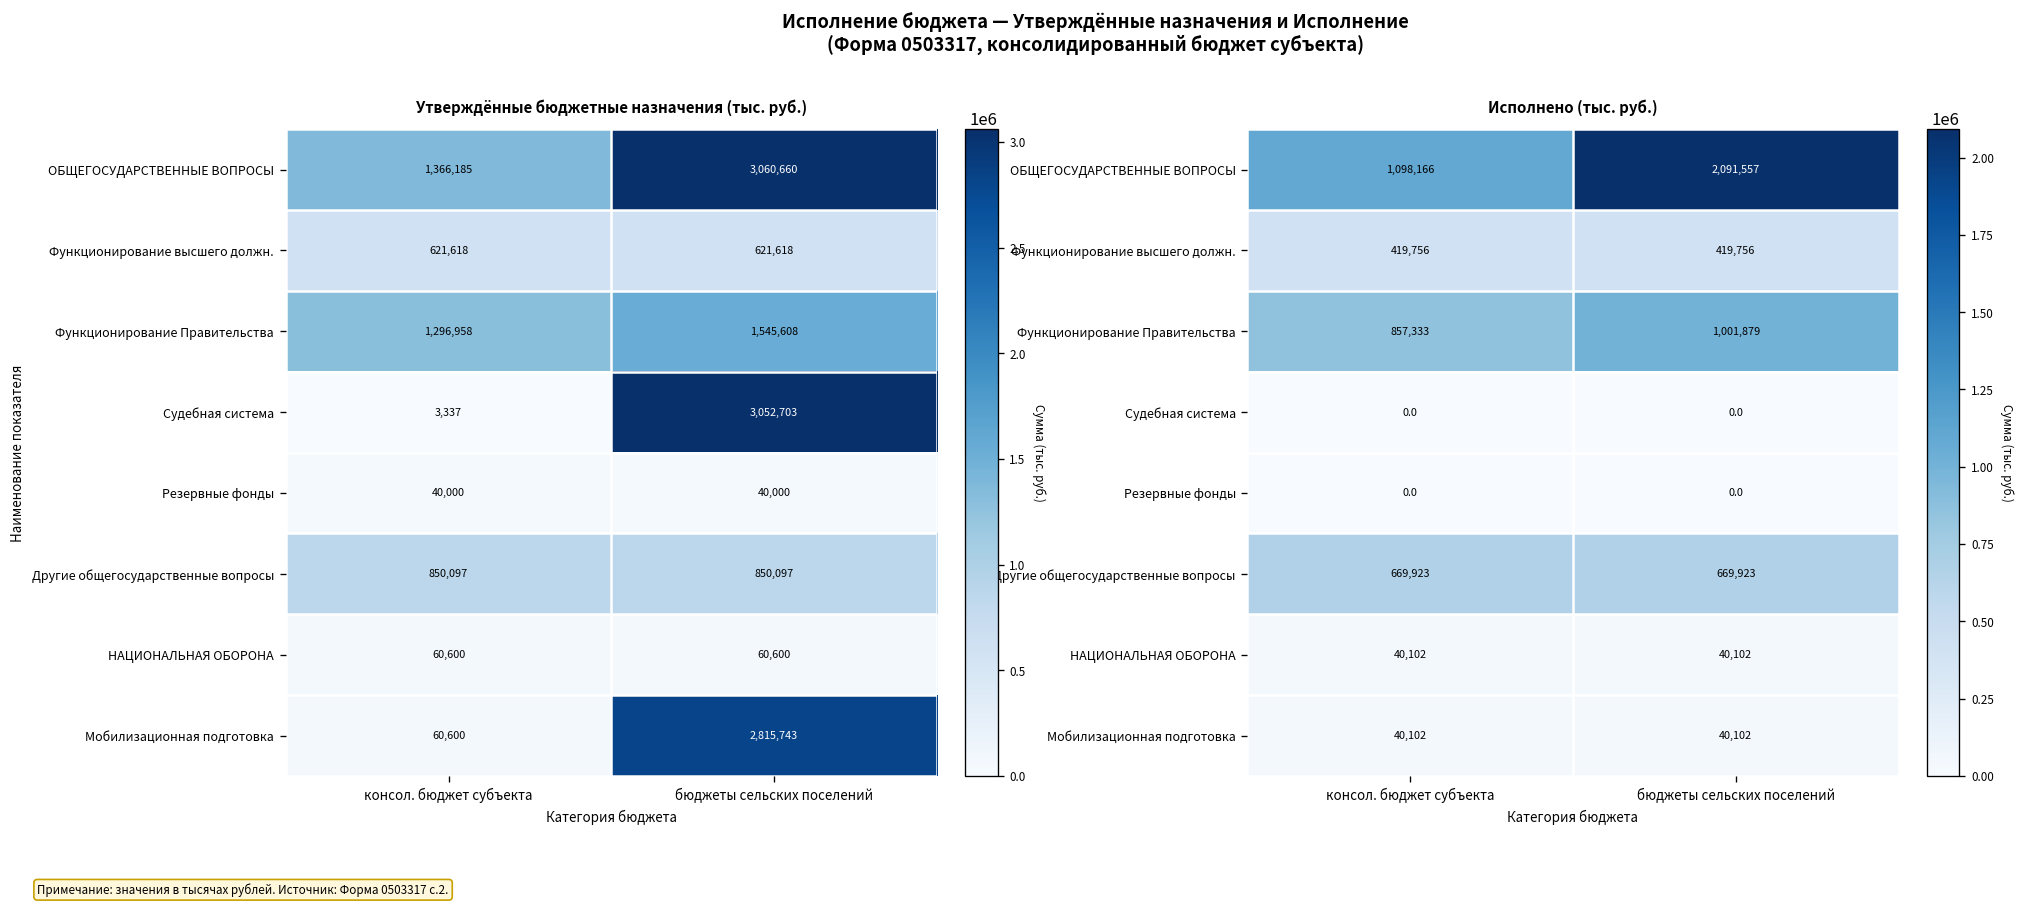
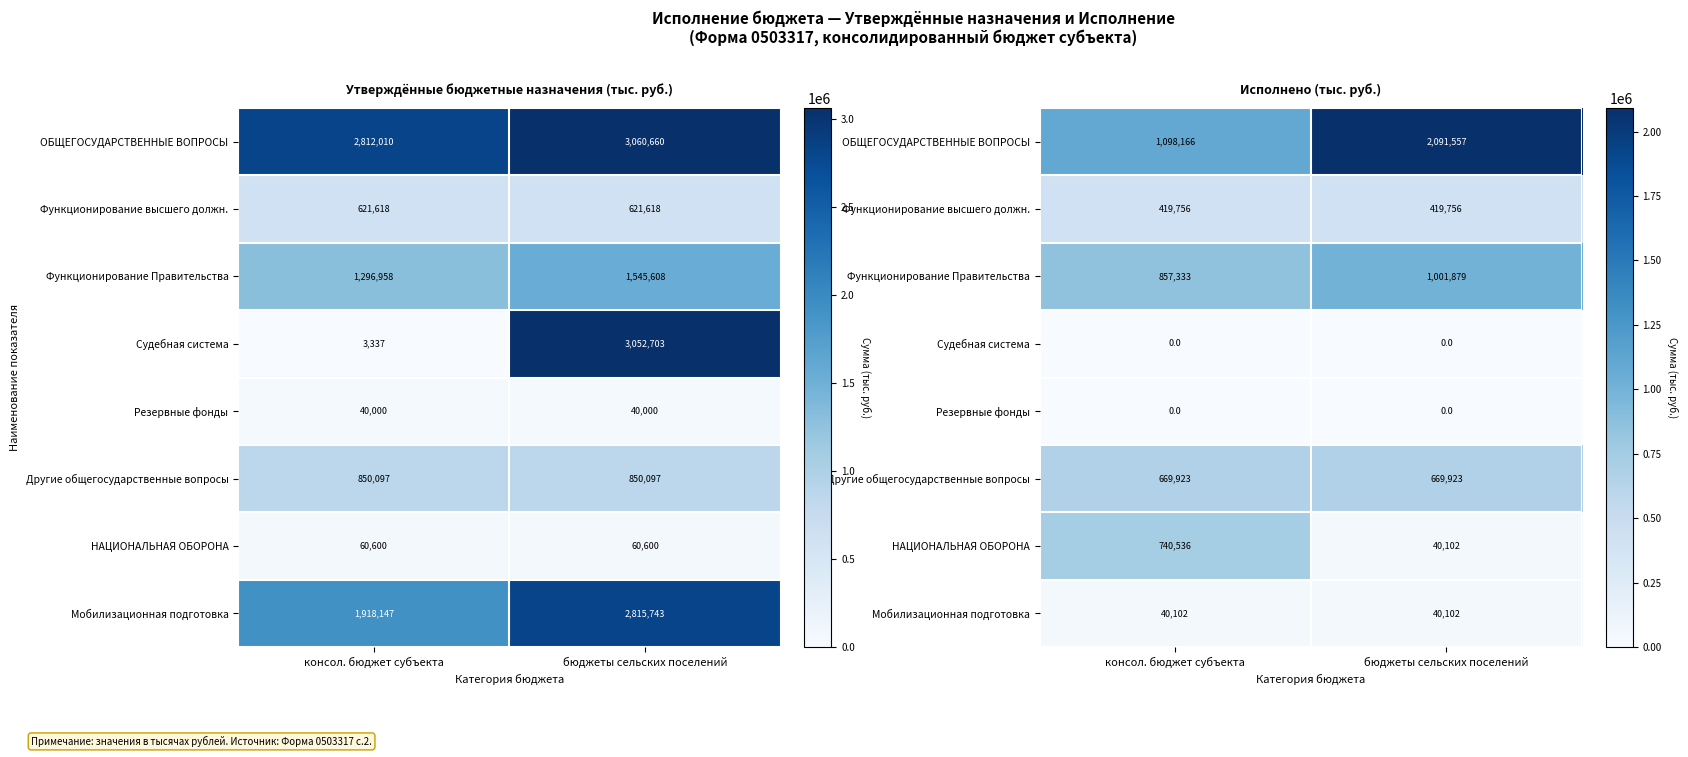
  {
    "Утверждённые бюджетные назначения (тыс. руб.)": {
      "ОБЩЕГОСУДАРСТВЕННЫЕ ВОПРОСЫ": {
-       "консол. бюджет субъекта": "1,366,185",
+       "консол. бюджет субъекта": "2,812,010",
        "бюджеты сельских поселений": "3,060,660"
      },
      "Функционирование высшего должн.": {
        "консол. бюджет субъекта": "621,618",
        "бюджеты сельских поселений": "621,618"
      },
      "Функционирование Правительства": {
        "консол. бюджет субъекта": "1,296,958",
        "бюджеты сельских поселений": "1,545,608"
      },
      "Судебная система": {
        "консол. бюджет субъекта": "3,337",
        "бюджеты сельских поселений": "3,052,703"
      },
      "Резервные фонды": {
        "консол. бюджет субъекта": "40,000",
        "бюджеты сельских поселений": "40,000"
      },
      "Другие общегосударственные вопросы": {
        "консол. бюджет субъекта": "850,097",
        "бюджеты сельских поселений": "850,097"
      },
      "НАЦИОНАЛЬНАЯ ОБОРОНА": {
        "консол. бюджет субъекта": "60,600",
        "бюджеты сельских поселений": "60,600"
      },
      "Мобилизационная подготовка": {
-       "консол. бюджет субъекта": "60,600",
+       "консол. бюджет субъекта": "1,918,147",
        "бюджеты сельских поселений": "2,815,743"
      }
    },
    "Исполнено (тыс. руб.)": {
      "ОБЩЕГОСУДАРСТВЕННЫЕ ВОПРОСЫ": {
        "консол. бюджет субъекта": "1,098,166",
        "бюджеты сельских поселений": "2,091,557"
      },
      "Функционирование высшего должн.": {
        "консол. бюджет субъекта": "419,756",
        "бюджеты сельских поселений": "419,756"
      },
      "Функционирование Правительства": {
        "консол. бюджет субъекта": "857,333",
        "бюджеты сельских поселений": "1,001,879"
      },
      "Судебная система": {
        "консол. бюджет субъекта": "0.0",
        "бюджеты сельских поселений": "0.0"
      },
      "Резервные фонды": {
        "консол. бюджет субъекта": "0.0",
        "бюджеты сельских поселений": "0.0"
      },
      "Другие общегосударственные вопросы": {
        "консол. бюджет субъекта": "669,923",
        "бюджеты сельских поселений": "669,923"
      },
      "НАЦИОНАЛЬНАЯ ОБОРОНА": {
-       "консол. бюджет субъекта": "40,102",
+       "консол. бюджет субъекта": "740,536",
        "бюджеты сельских поселений": "40,102"
      },
      "Мобилизационная подготовка": {
        "консол. бюджет субъекта": "40,102",
        "бюджеты сельских поселений": "40,102"
      }
    }
  }
